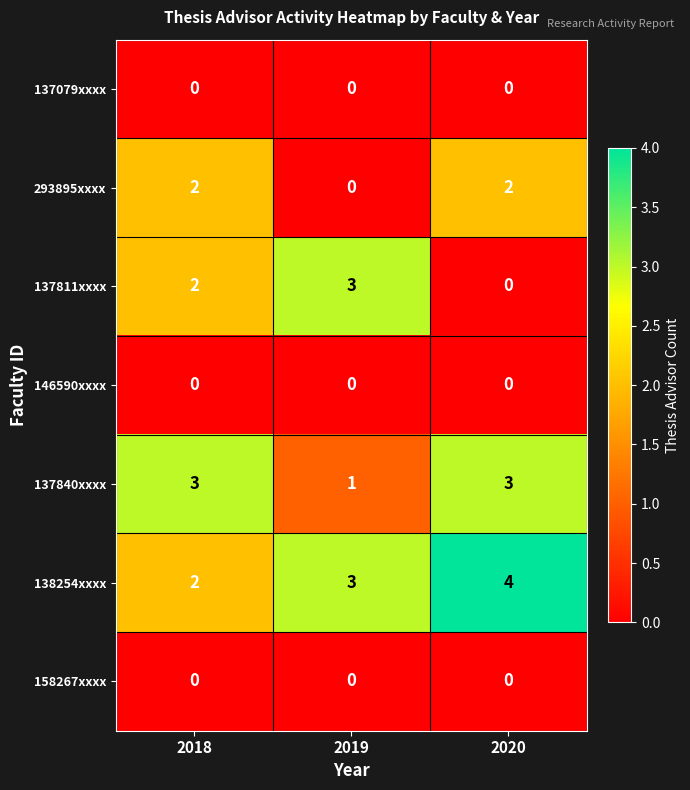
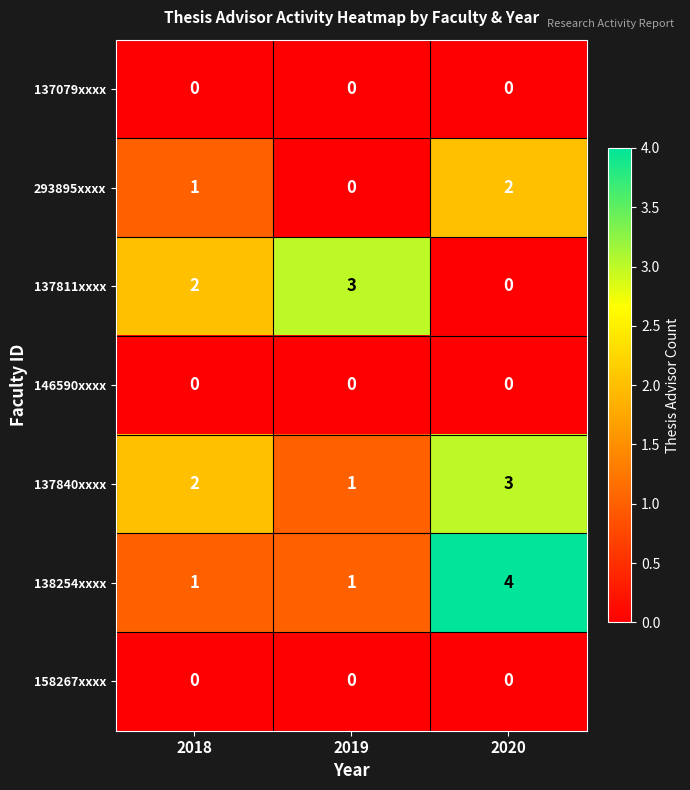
  {
    "137079xxxx": {
      "2018": 0,
      "2019": 0,
      "2020": 0
    },
    "293895xxxx": {
-     "2018": 2,
+     "2018": 1,
      "2019": 0,
      "2020": 2
    },
    "137811xxxx": {
      "2018": 2,
      "2019": 3,
      "2020": 0
    },
    "146590xxxx": {
      "2018": 0,
      "2019": 0,
      "2020": 0
    },
    "137840xxxx": {
-     "2018": 3,
+     "2018": 2,
      "2019": 1,
      "2020": 3
    },
    "138254xxxx": {
-     "2018": 2,
-     "2019": 3,
+     "2018": 1,
+     "2019": 1,
      "2020": 4
    },
    "158267xxxx": {
      "2018": 0,
      "2019": 0,
      "2020": 0
    }
  }
